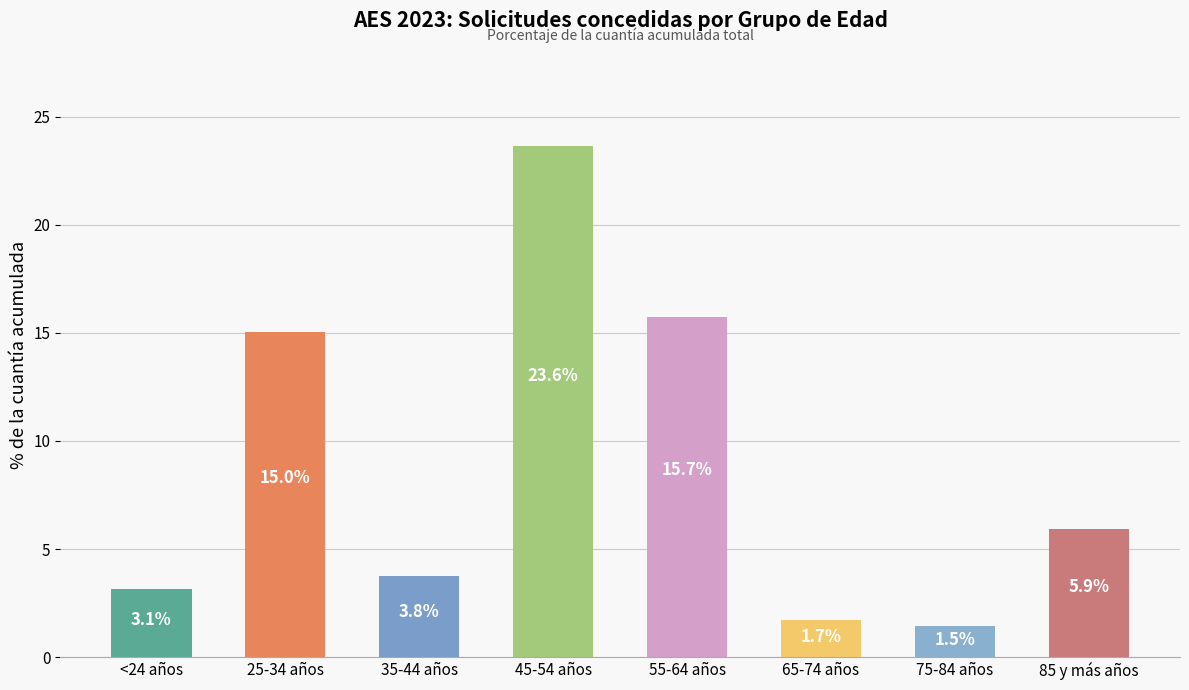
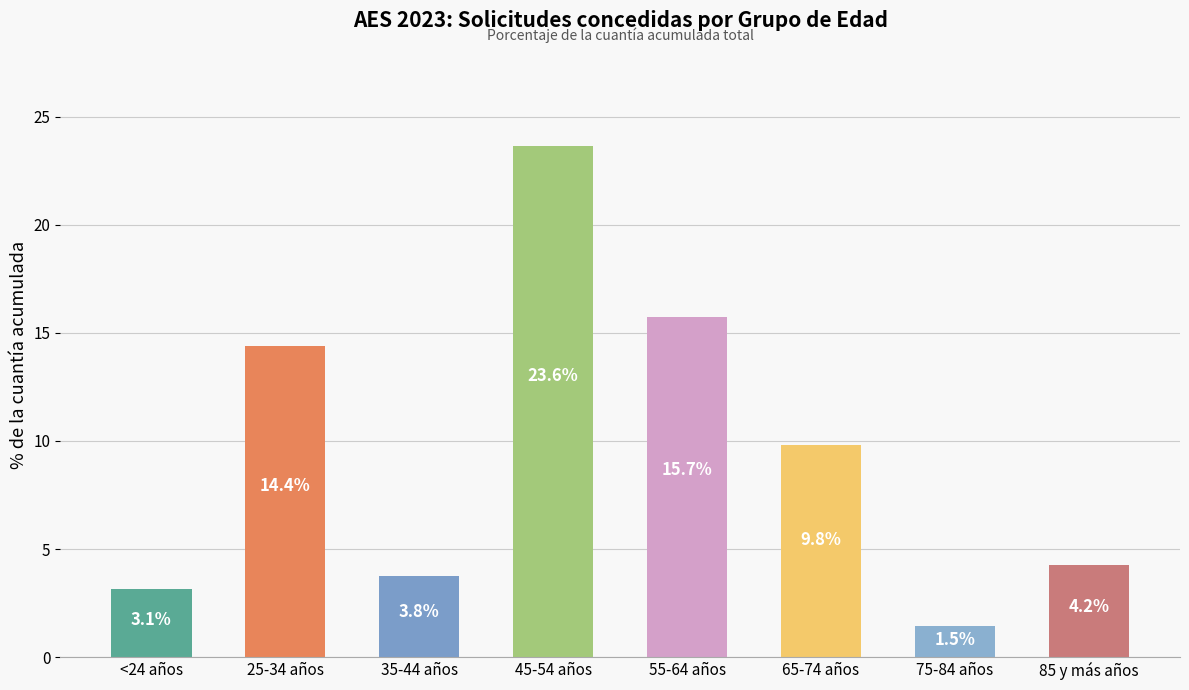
  {
    "<24 años": "3.1%",
-   "25-34 años": "15.0%",
+   "25-34 años": "14.4%",
    "35-44 años": "3.8%",
    "45-54 años": "23.6%",
    "55-64 años": "15.7%",
-   "65-74 años": "1.7%",
+   "65-74 años": "9.8%",
    "75-84 años": "1.5%",
-   "85 y más años": "5.9%"
+   "85 y más años": "4.2%"
  }
